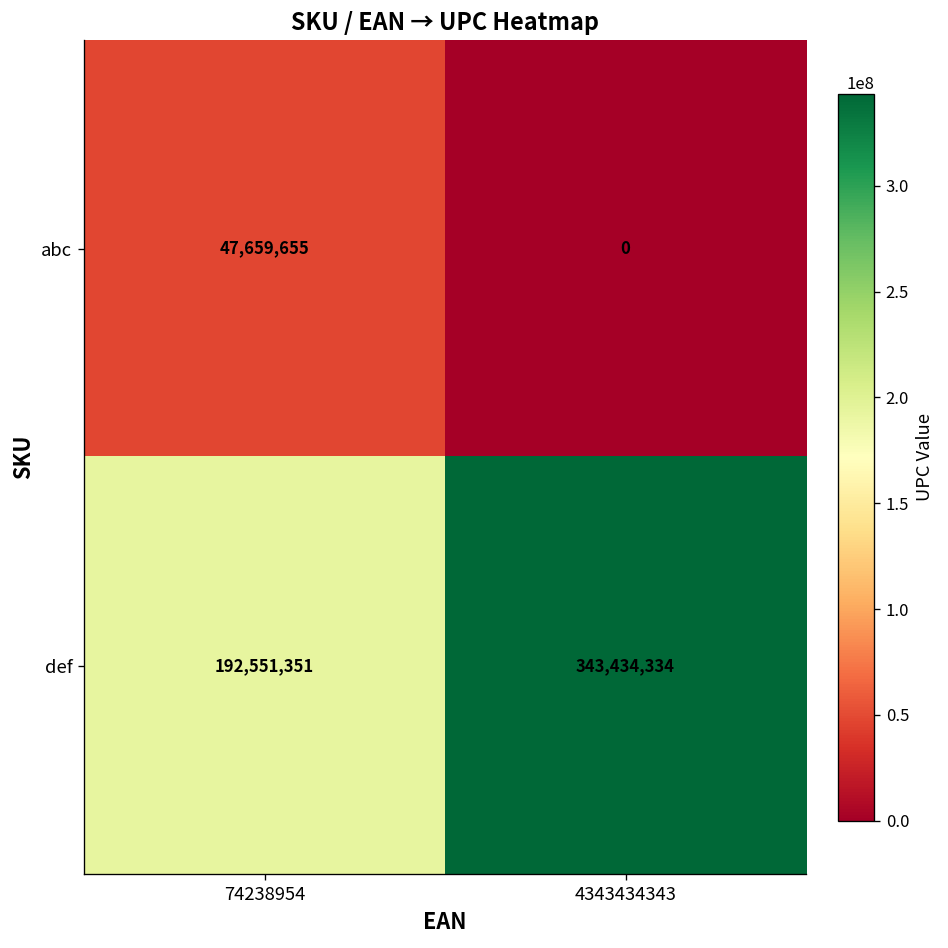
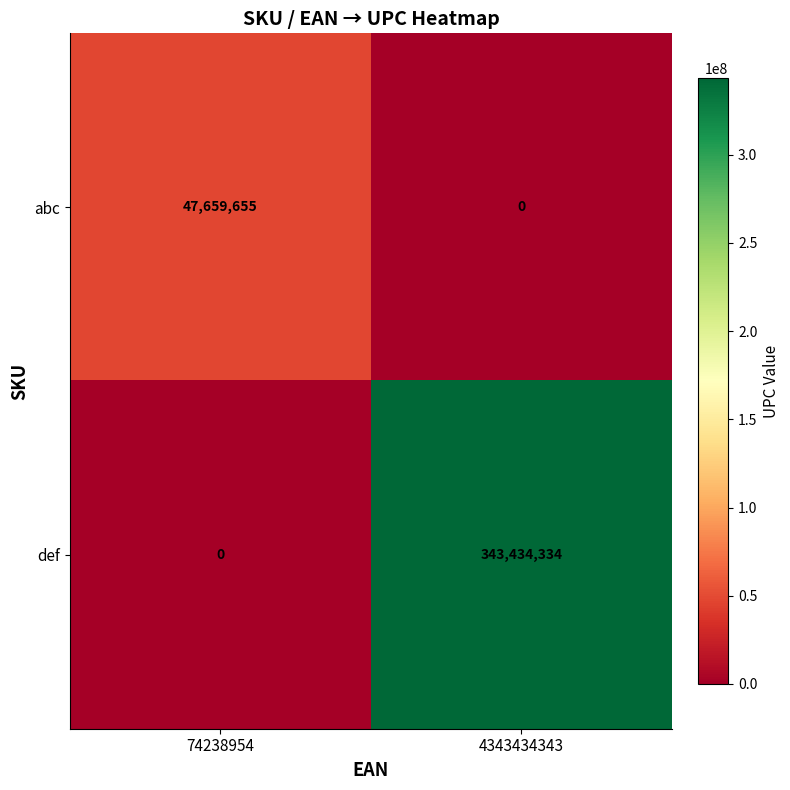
  {
    "abc": {
      "74238954": "47,659,655",
      "4343434343": "0"
    },
    "def": {
-     "74238954": "192,551,351",
+     "74238954": "0",
      "4343434343": "343,434,334"
    }
  }
